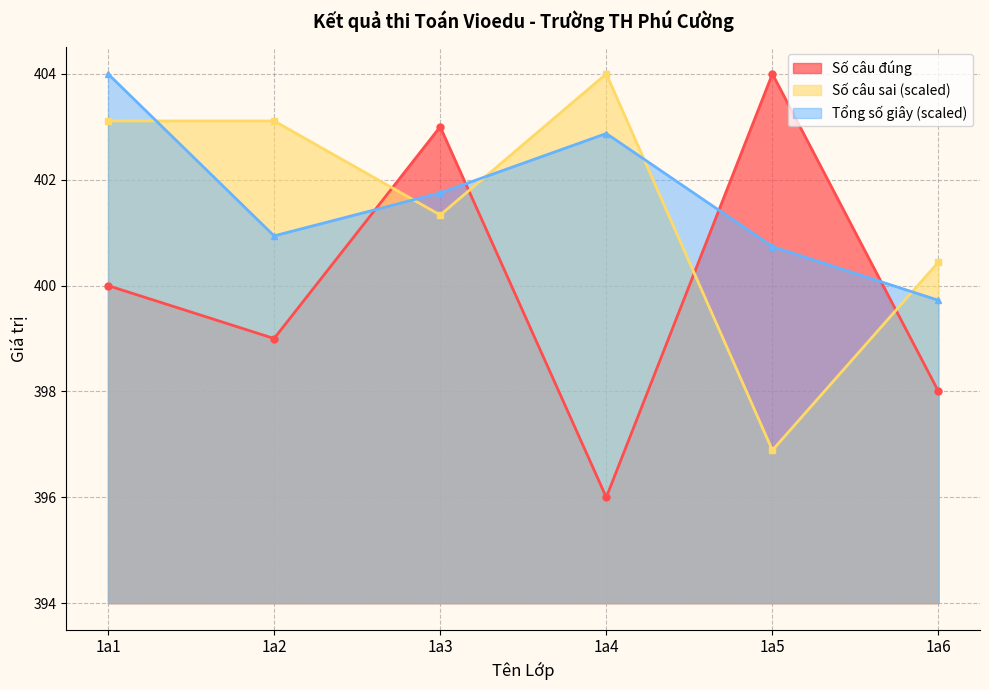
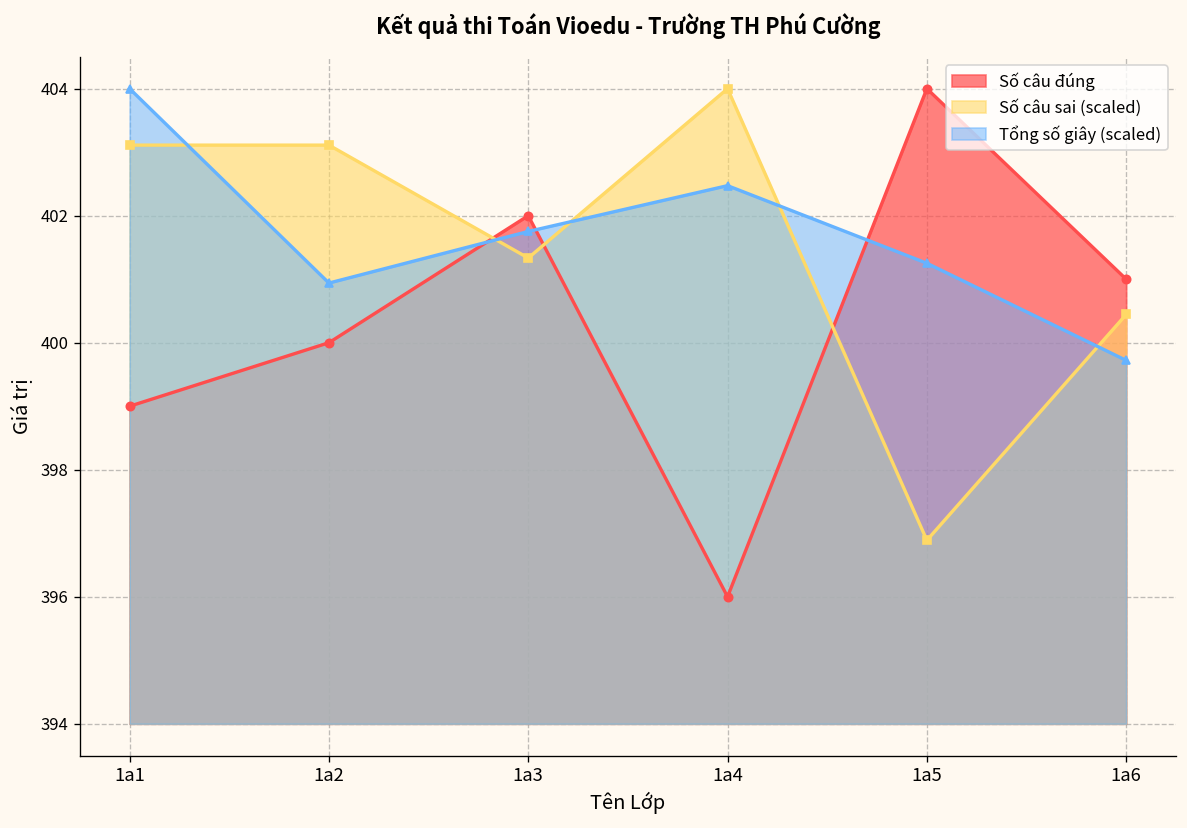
  {
    "Số câu đúng": {
-     "1a1": 400,
-     "1a2": 399,
-     "1a3": 403,
+     "1a1": 399,
+     "1a2": 400,
+     "1a3": 402,
      "1a4": 396,
      "1a5": 404,
-     "1a6": 398
+     "1a6": 401
    },
    "Số câu sai (scaled)": {
      "1a1": 403.1,
      "1a2": 403.1,
      "1a3": 401.3,
      "1a4": 404.0,
      "1a5": 396.9,
      "1a6": 400.4
    },
    "Tổng số giây (scaled)": {
      "1a1": 404.0,
      "1a2": 400.9,
      "1a3": 401.8,
-     "1a4": 402.9,
-     "1a5": 400.7,
+     "1a4": 402.5,
+     "1a5": 401.3,
      "1a6": 399.7
    }
  }
